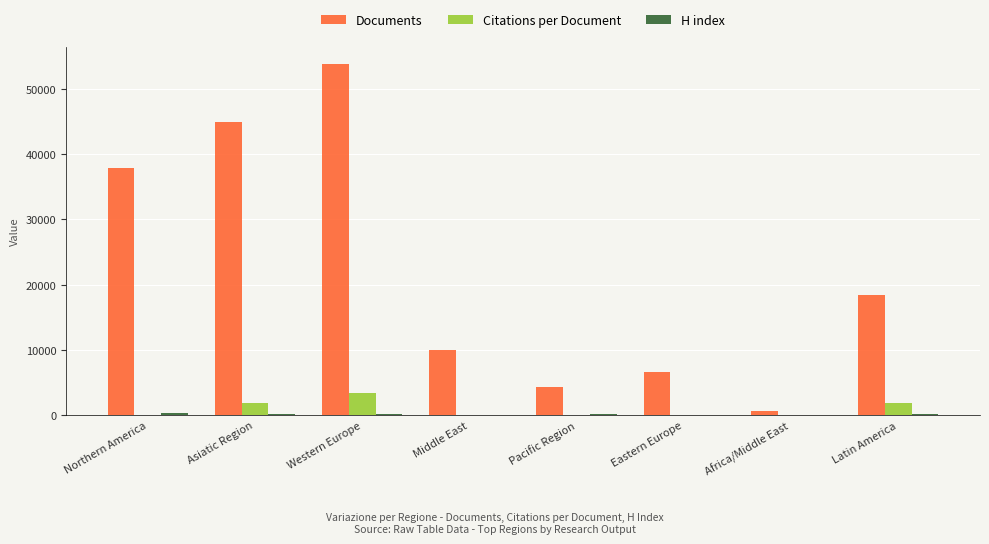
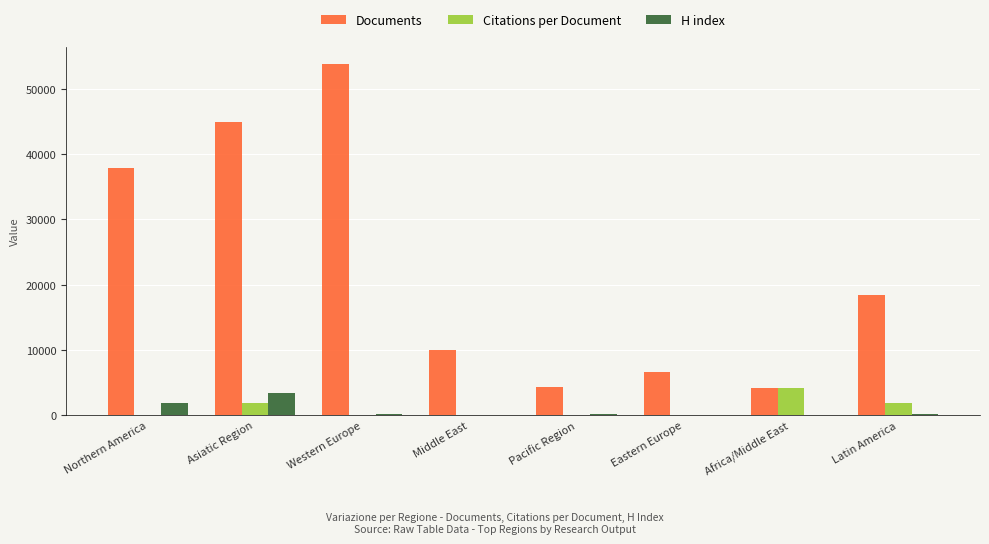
  {
    "Documents": {
      "Northern America": 38000,
      "Asiatic Region": 45000,
      "Western Europe": 54000,
      "Middle East": 10000,
      "Pacific Region": 4000,
      "Eastern Europe": 7000,
-     "Africa/Middle East": 1000,
+     "Africa/Middle East": 4000,
      "Latin America": 18000
    },
    "Citations per Document": {
      "Asiatic Region": 2000,
-     "Western Europe": 3000,
-     "Africa/Middle East": 0,
+     "Western Europe": 0,
+     "Africa/Middle East": 4000,
      "Latin America": 2000
    },
    "H index": {
-     "Northern America": 0,
-     "Asiatic Region": 0
+     "Northern America": 2000,
+     "Asiatic Region": 3000
    }
  }
